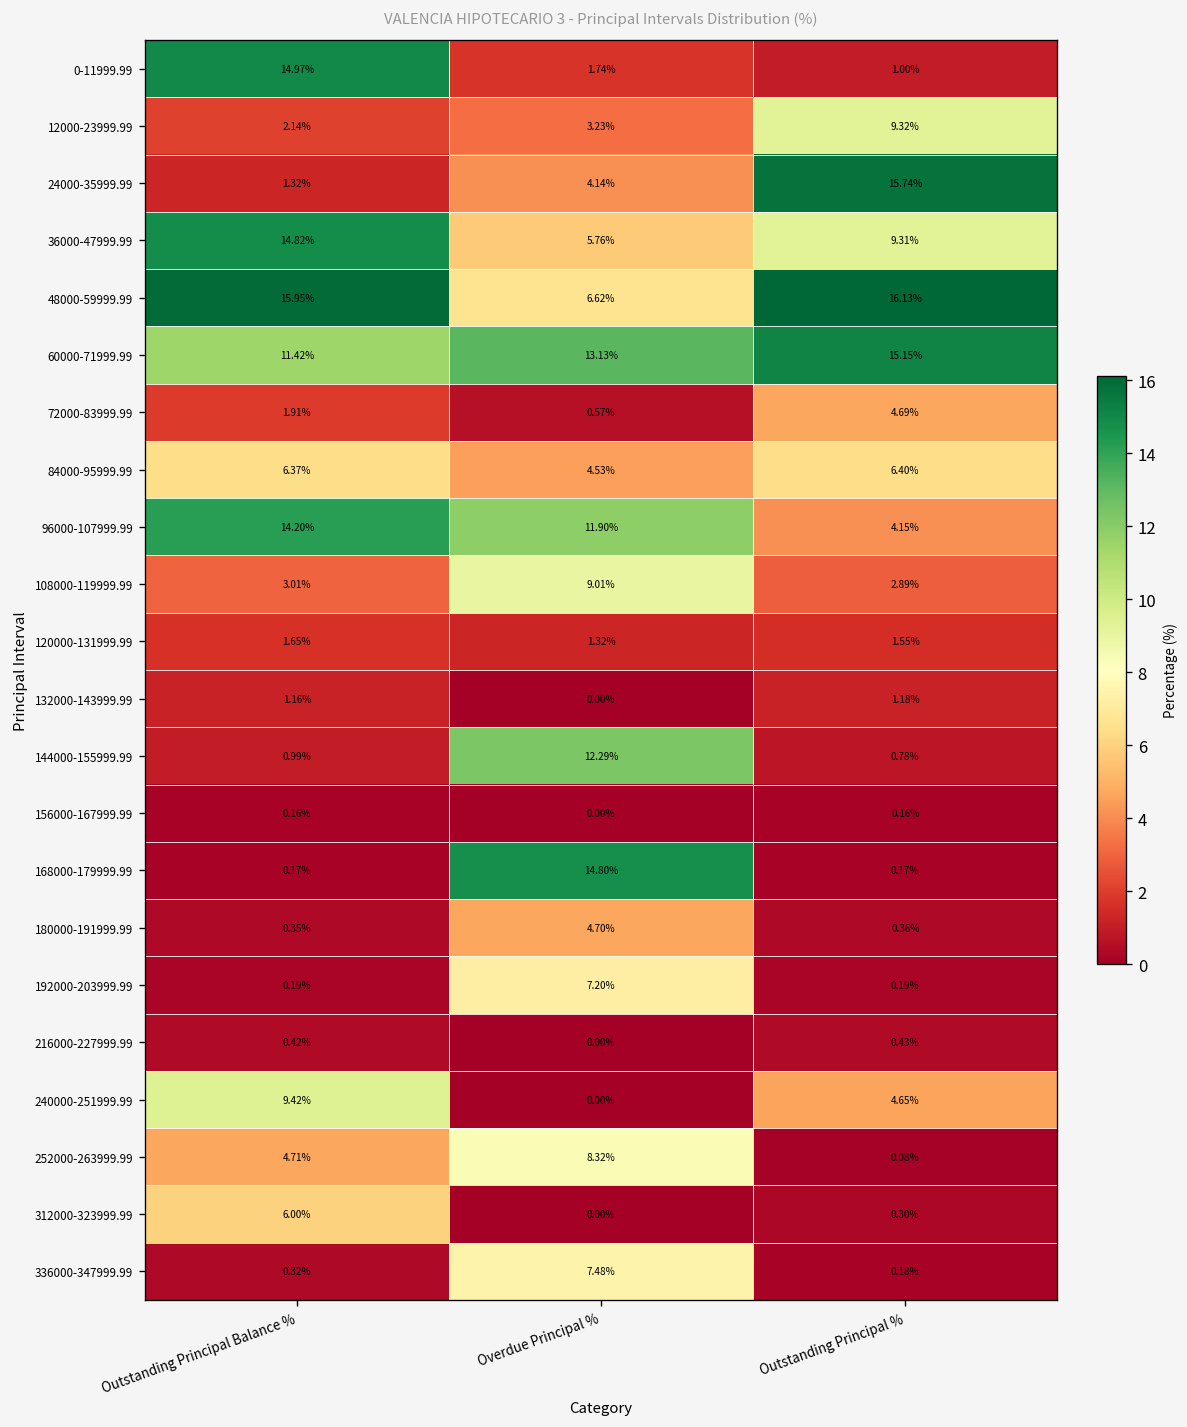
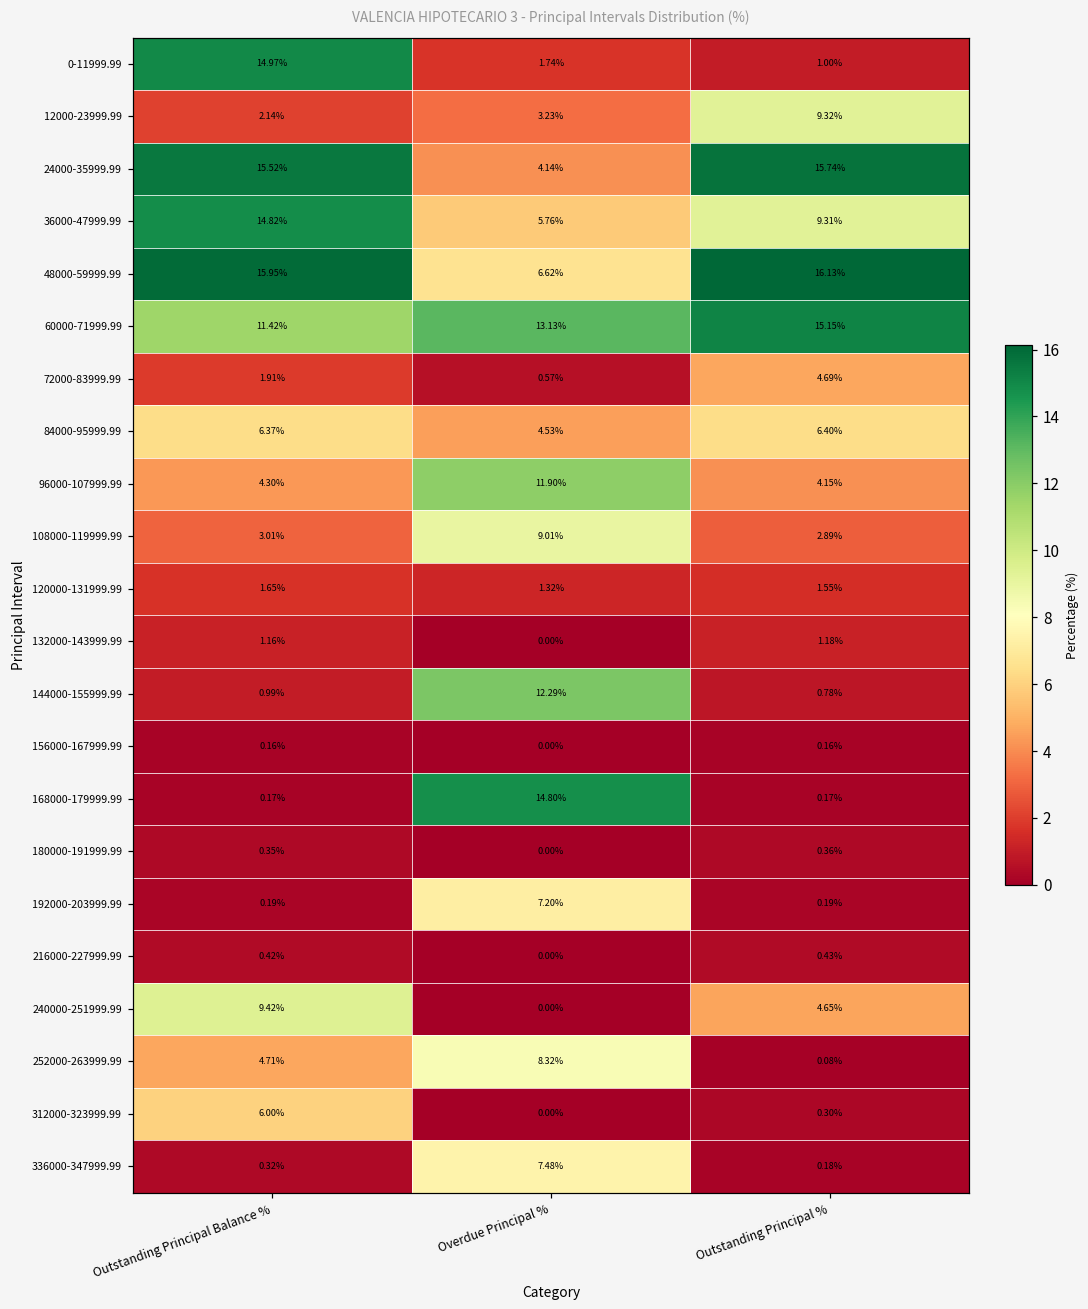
  {
    "0-11999.99": {
      "Outstanding Principal Balance %": "14.97%",
      "Overdue Principal %": "1.74%",
      "Outstanding Principal %": "1.00%"
    },
    "12000-23999.99": {
      "Outstanding Principal Balance %": "2.14%",
      "Overdue Principal %": "3.23%",
      "Outstanding Principal %": "9.32%"
    },
    "24000-35999.99": {
-     "Outstanding Principal Balance %": "1.32%",
+     "Outstanding Principal Balance %": "15.52%",
      "Overdue Principal %": "4.14%",
      "Outstanding Principal %": "15.74%"
    },
    "36000-47999.99": {
      "Outstanding Principal Balance %": "14.82%",
      "Overdue Principal %": "5.76%",
      "Outstanding Principal %": "9.31%"
    },
    "48000-59999.99": {
      "Outstanding Principal Balance %": "15.95%",
      "Overdue Principal %": "6.62%",
      "Outstanding Principal %": "16.13%"
    },
    "60000-71999.99": {
      "Outstanding Principal Balance %": "11.42%",
      "Overdue Principal %": "13.13%",
      "Outstanding Principal %": "15.15%"
    },
    "72000-83999.99": {
      "Outstanding Principal Balance %": "1.91%",
      "Overdue Principal %": "0.57%",
      "Outstanding Principal %": "4.69%"
    },
    "84000-95999.99": {
      "Outstanding Principal Balance %": "6.37%",
      "Overdue Principal %": "4.53%",
      "Outstanding Principal %": "6.40%"
    },
    "96000-107999.99": {
-     "Outstanding Principal Balance %": "14.20%",
+     "Outstanding Principal Balance %": "4.30%",
      "Overdue Principal %": "11.90%",
      "Outstanding Principal %": "4.15%"
    },
    "108000-119999.99": {
      "Outstanding Principal Balance %": "3.01%",
      "Overdue Principal %": "9.01%",
      "Outstanding Principal %": "2.89%"
    },
    "120000-131999.99": {
      "Outstanding Principal Balance %": "1.65%",
      "Overdue Principal %": "1.32%",
      "Outstanding Principal %": "1.55%"
    },
    "132000-143999.99": {
      "Outstanding Principal Balance %": "1.16%",
      "Overdue Principal %": "0.00%",
      "Outstanding Principal %": "1.18%"
    },
    "144000-155999.99": {
      "Outstanding Principal Balance %": "0.99%",
      "Overdue Principal %": "12.29%",
      "Outstanding Principal %": "0.78%"
    },
    "156000-167999.99": {
      "Outstanding Principal Balance %": "0.16%",
      "Overdue Principal %": "0.00%",
      "Outstanding Principal %": "0.16%"
    },
    "168000-179999.99": {
      "Outstanding Principal Balance %": "0.17%",
      "Overdue Principal %": "14.80%",
      "Outstanding Principal %": "0.17%"
    },
    "180000-191999.99": {
      "Outstanding Principal Balance %": "0.35%",
-     "Overdue Principal %": "4.70%",
+     "Overdue Principal %": "0.00%",
      "Outstanding Principal %": "0.36%"
    },
    "192000-203999.99": {
      "Outstanding Principal Balance %": "0.19%",
      "Overdue Principal %": "7.20%",
      "Outstanding Principal %": "0.19%"
    },
    "216000-227999.99": {
      "Outstanding Principal Balance %": "0.42%",
      "Overdue Principal %": "0.00%",
      "Outstanding Principal %": "0.43%"
    },
    "240000-251999.99": {
      "Outstanding Principal Balance %": "9.42%",
      "Overdue Principal %": "0.00%",
      "Outstanding Principal %": "4.65%"
    },
    "252000-263999.99": {
      "Outstanding Principal Balance %": "4.71%",
      "Overdue Principal %": "8.32%",
      "Outstanding Principal %": "0.08%"
    },
    "312000-323999.99": {
      "Outstanding Principal Balance %": "6.00%",
      "Overdue Principal %": "0.00%",
      "Outstanding Principal %": "0.30%"
    },
    "336000-347999.99": {
      "Outstanding Principal Balance %": "0.32%",
      "Overdue Principal %": "7.48%",
      "Outstanding Principal %": "0.18%"
    }
  }
